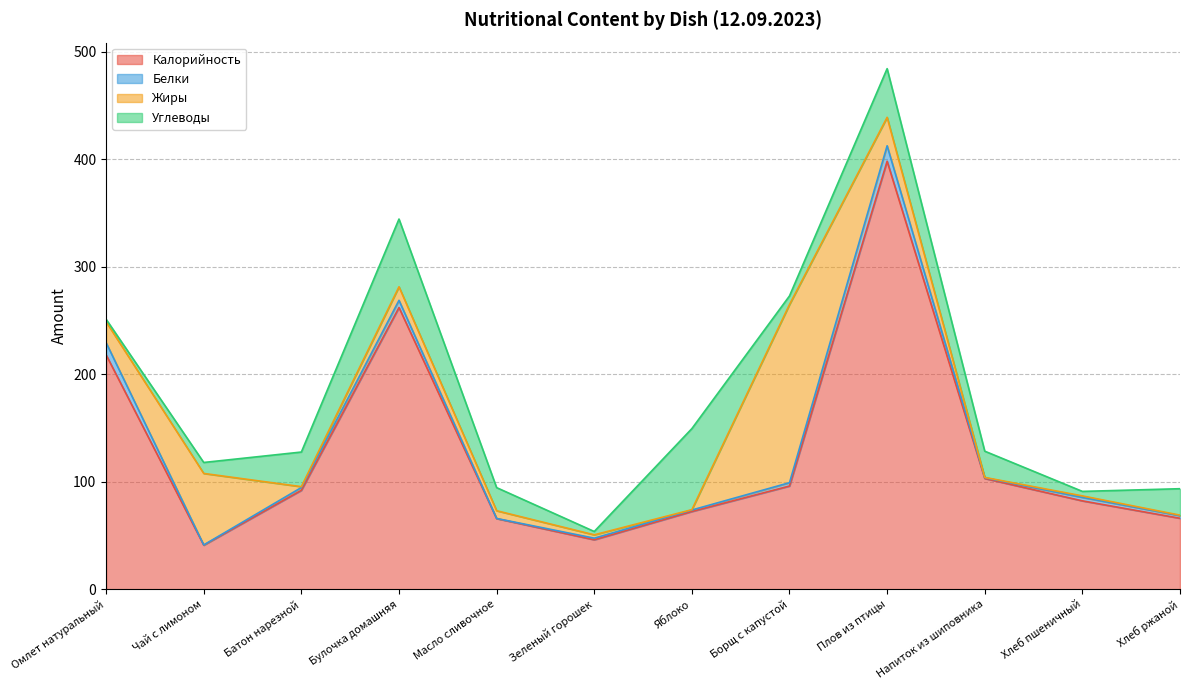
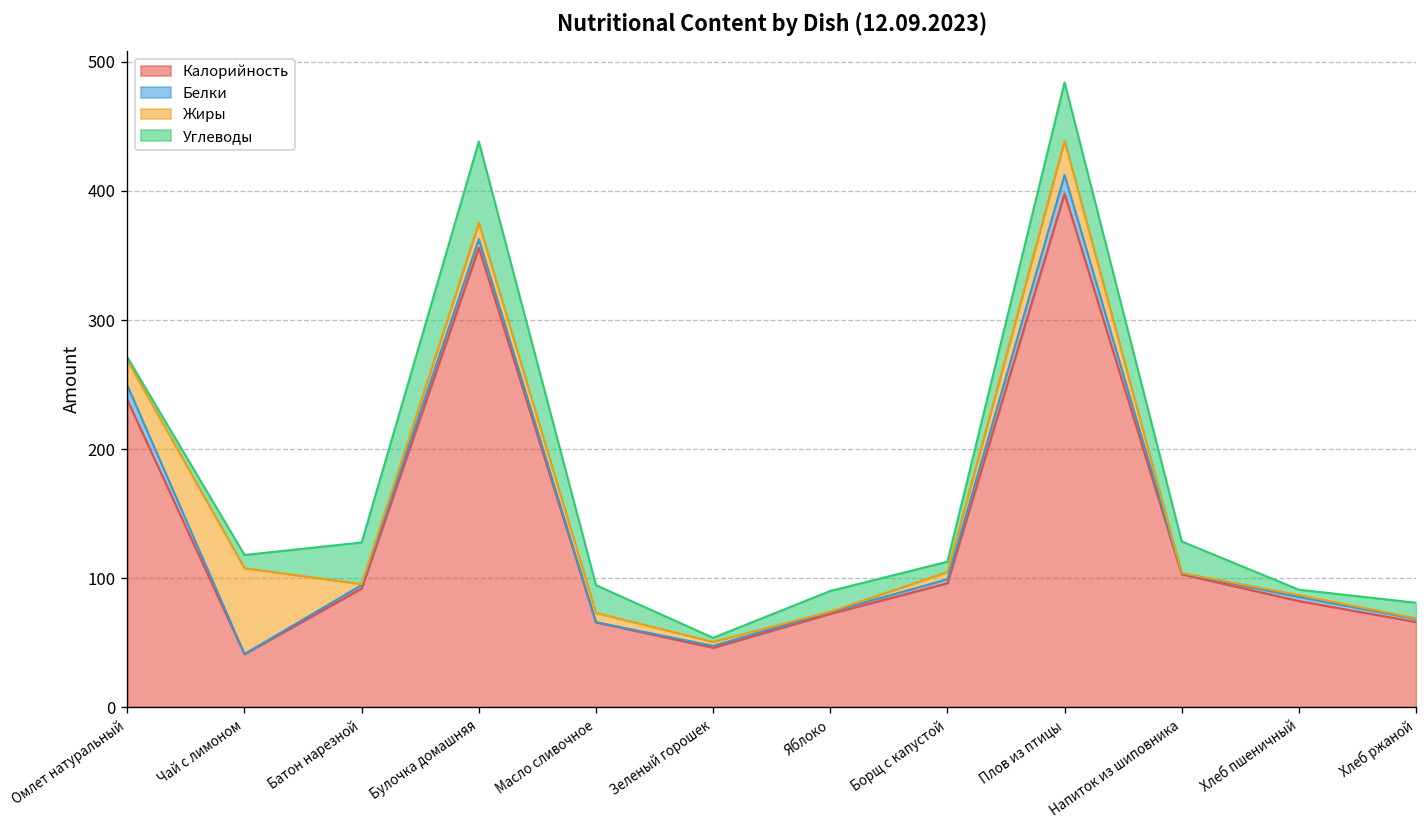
  {
    "Калорийность": {
-     "Омлет натуральный": 218,
+     "Омлет натуральный": 238,
      "Батон нарезной": 92,
-     "Булочка домашняя": 262,
+     "Булочка домашняя": 356,
      "Борщ с капустой": 96,
      "Плов из птицы": 398,
      "Хлеб пшеничный": 82,
      "Хлеб ржаной": 66
    },
    "Белки": {
      "Омлет натуральный": 11,
      "Булочка домашняя": 7,
      "Борщ с капустой": 3,
      "Плов из птицы": 14
    },
    "Жиры": {
      "Чай с лимоном": 67,
      "Булочка домашняя": 13,
      "Масло сливочное": 7,
      "Зеленый горошек": 3,
-     "Борщ с капустой": 166,
+     "Борщ с капустой": 6,
      "Плов из птицы": 26
    },
    "Углеводы": {
      "Чай с лимоном": 10,
      "Батон нарезной": 32,
      "Булочка домашняя": 63,
      "Масло сливочное": 21,
      "Зеленый горошек": 3,
-     "Яблоко": 75,
+     "Яблоко": 16,
      "Борщ с капустой": 8,
      "Плов из птицы": 45,
      "Напиток из шиповника": 24,
      "Хлеб пшеничный": 4,
-     "Хлеб ржаной": 25
+     "Хлеб ржаной": 12
    }
  }
